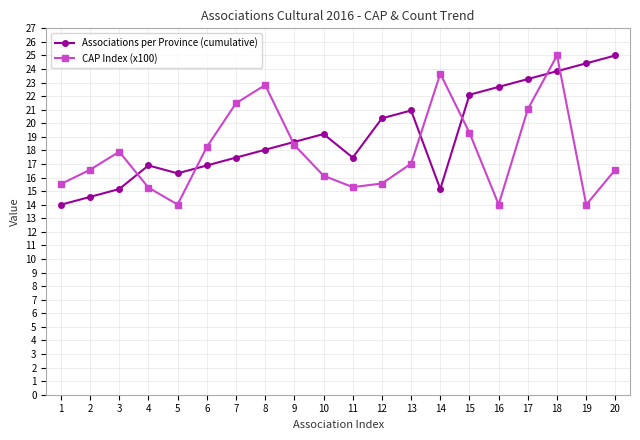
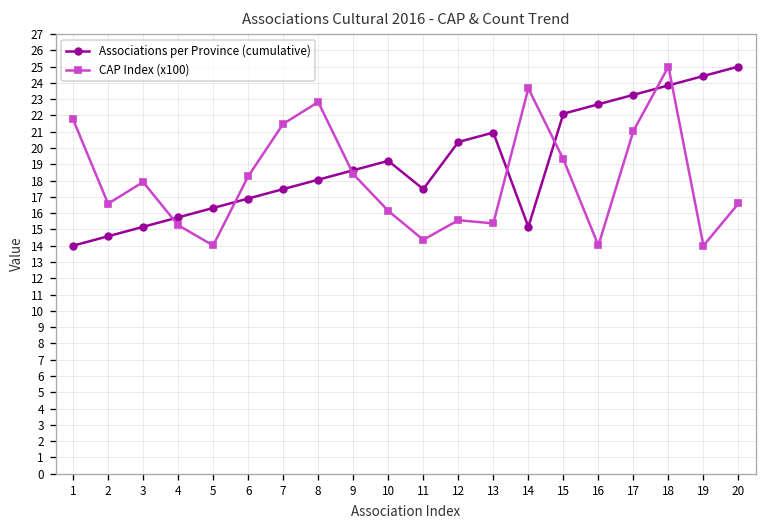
  {
    "Associations per Province (cumulative)": {
      "1": 14.0,
      "2": 14.6,
      "3": 15.2,
-     "4": 16.9,
+     "4": 15.7,
      "5": 16.3,
      "6": 16.9,
      "7": 17.5,
      "8": 18.1,
      "9": 18.6,
      "10": 19.2,
      "11": 17.5,
      "12": 20.4,
      "13": 20.9,
      "14": 15.2,
      "15": 22.1,
      "16": 22.7,
      "17": 23.3,
      "18": 23.8,
      "19": 24.4,
      "20": 25.0
    },
    "CAP Index (x100)": {
-     "1": 15.5,
+     "1": 21.8,
      "2": 16.6,
      "3": 17.9,
      "4": 15.3,
      "5": 14.0,
      "6": 18.3,
      "7": 21.5,
      "8": 22.8,
      "9": 18.4,
      "10": 16.1,
-     "11": 15.3,
+     "11": 14.4,
      "12": 15.6,
-     "13": 17.0,
+     "13": 15.4,
      "14": 23.7,
      "15": 19.3,
      "16": 14.0,
      "17": 21.0,
      "18": 25.0,
      "19": 14.0,
      "20": 16.6
    }
  }
